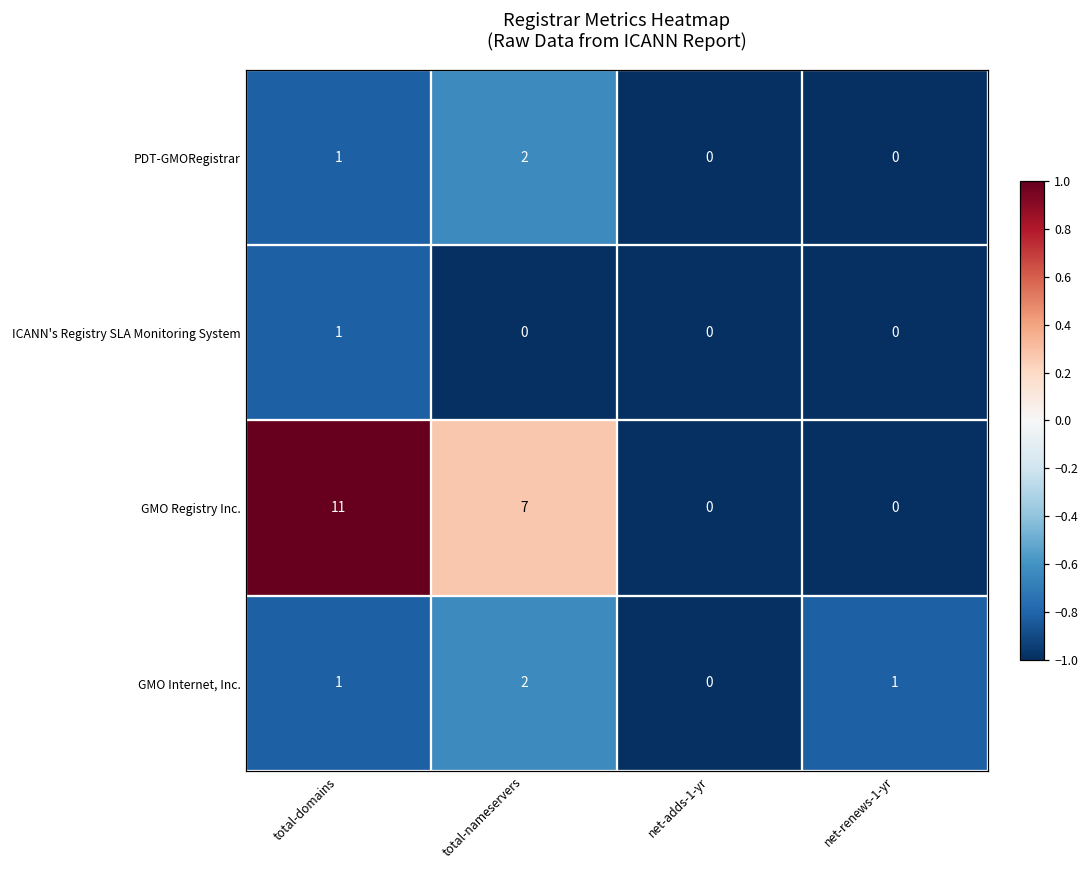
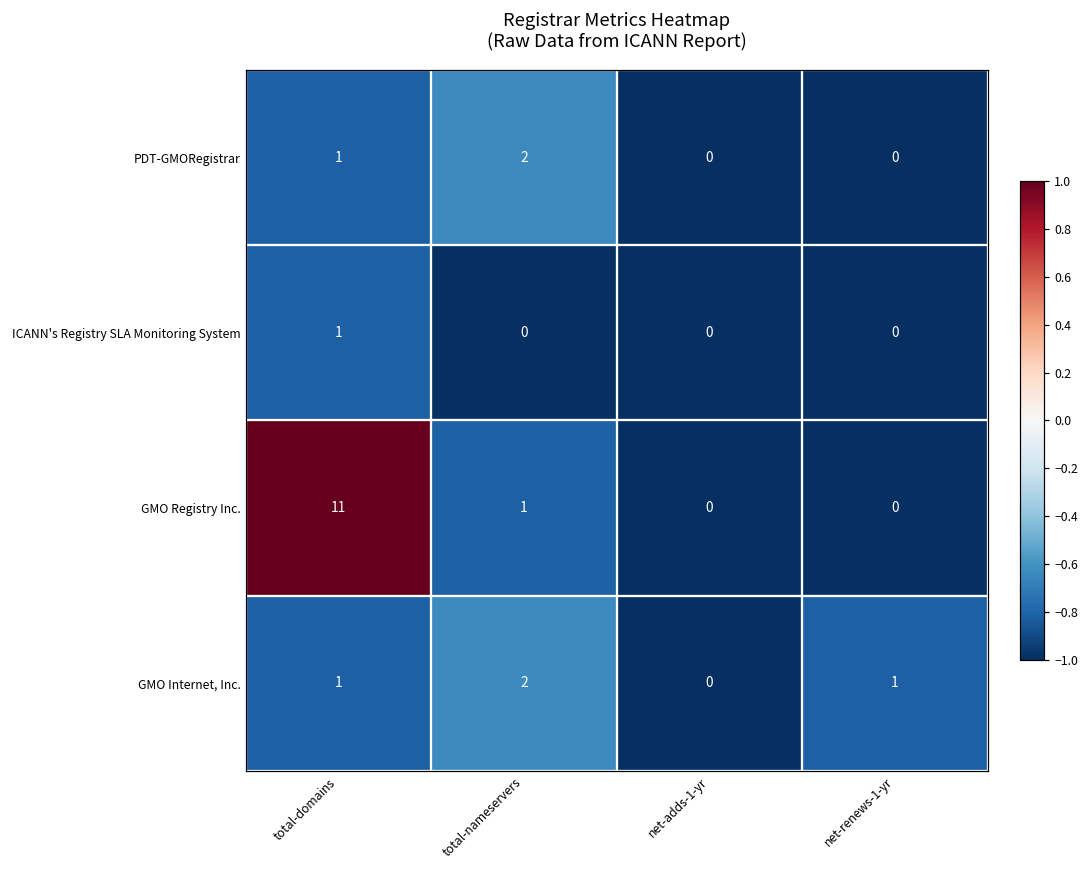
  {
    "PDT-GMORegistrar": {
      "total-domains": 1,
      "total-nameservers": 2,
      "net-adds-1-yr": 0,
      "net-renews-1-yr": 0
    },
    "ICANN's Registry SLA Monitoring System": {
      "total-domains": 1,
      "total-nameservers": 0,
      "net-adds-1-yr": 0,
      "net-renews-1-yr": 0
    },
    "GMO Registry Inc.": {
      "total-domains": 11,
-     "total-nameservers": 7,
+     "total-nameservers": 1,
      "net-adds-1-yr": 0,
      "net-renews-1-yr": 0
    },
    "GMO Internet, Inc.": {
      "total-domains": 1,
      "total-nameservers": 2,
      "net-adds-1-yr": 0,
      "net-renews-1-yr": 1
    }
  }
